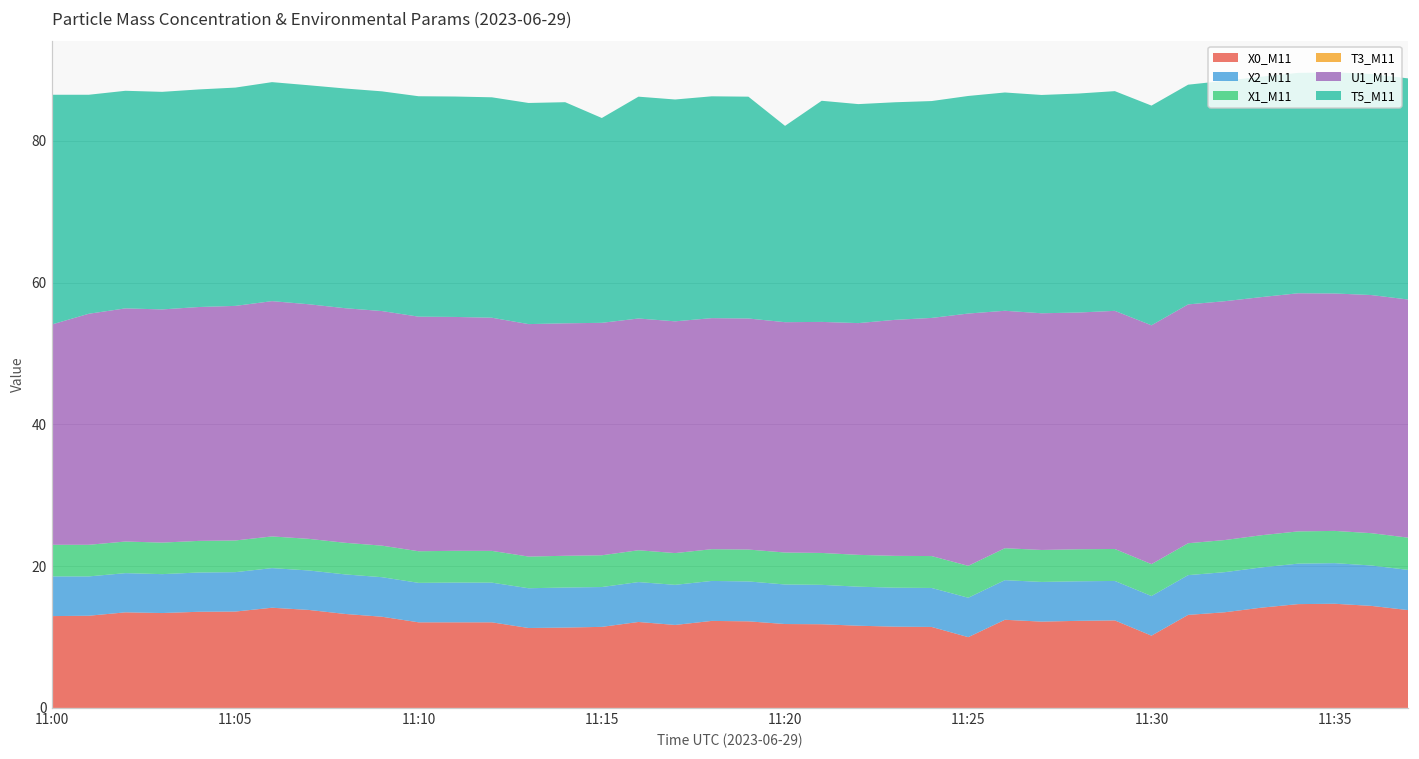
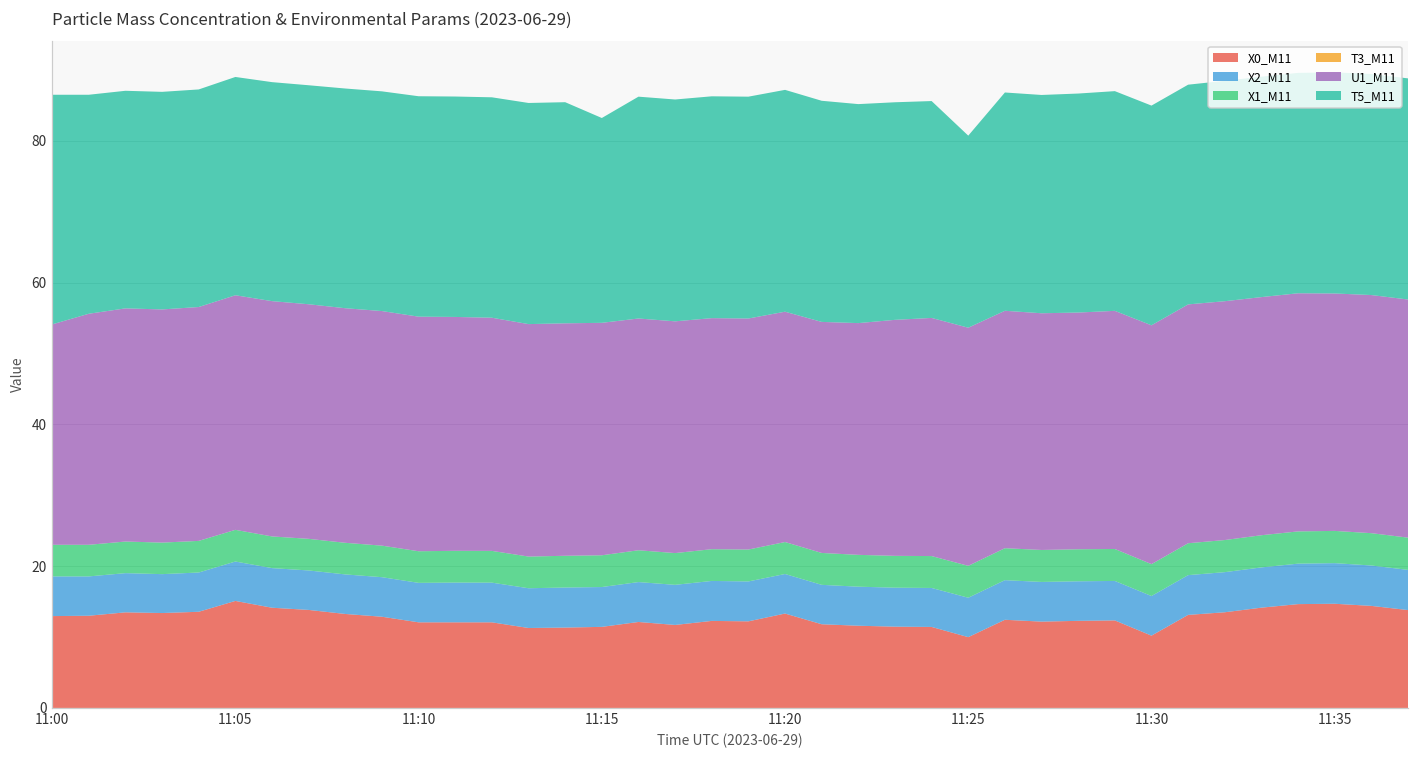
  {
    "X0_M11": {
      "11:00": 13,
-     "11:05": 14,
+     "11:05": 15,
      "11:10": 12,
      "11:15": 11,
-     "11:20": 12,
+     "11:20": 13,
      "11:25": 10,
      "11:30": 10,
      "11:35": 15
    },
    "X2_M11": {
      "11:00": 6,
      "11:05": 6,
      "11:10": 6,
      "11:15": 6,
      "11:20": 6,
      "11:25": 6,
      "11:30": 6,
      "11:35": 6
    },
    "U1_M11": {
      "11:00": 31,
      "11:05": 33,
      "11:10": 33,
      "11:15": 33,
      "11:20": 33,
-     "11:25": 36,
+     "11:25": 34,
      "11:30": 34,
      "11:35": 34
    },
    "T5_M11": {
      "11:00": 32,
      "11:05": 31,
      "11:10": 31,
      "11:15": 29,
-     "11:20": 28,
-     "11:25": 31,
+     "11:20": 31,
+     "11:25": 27,
      "11:30": 31
    }
  }
